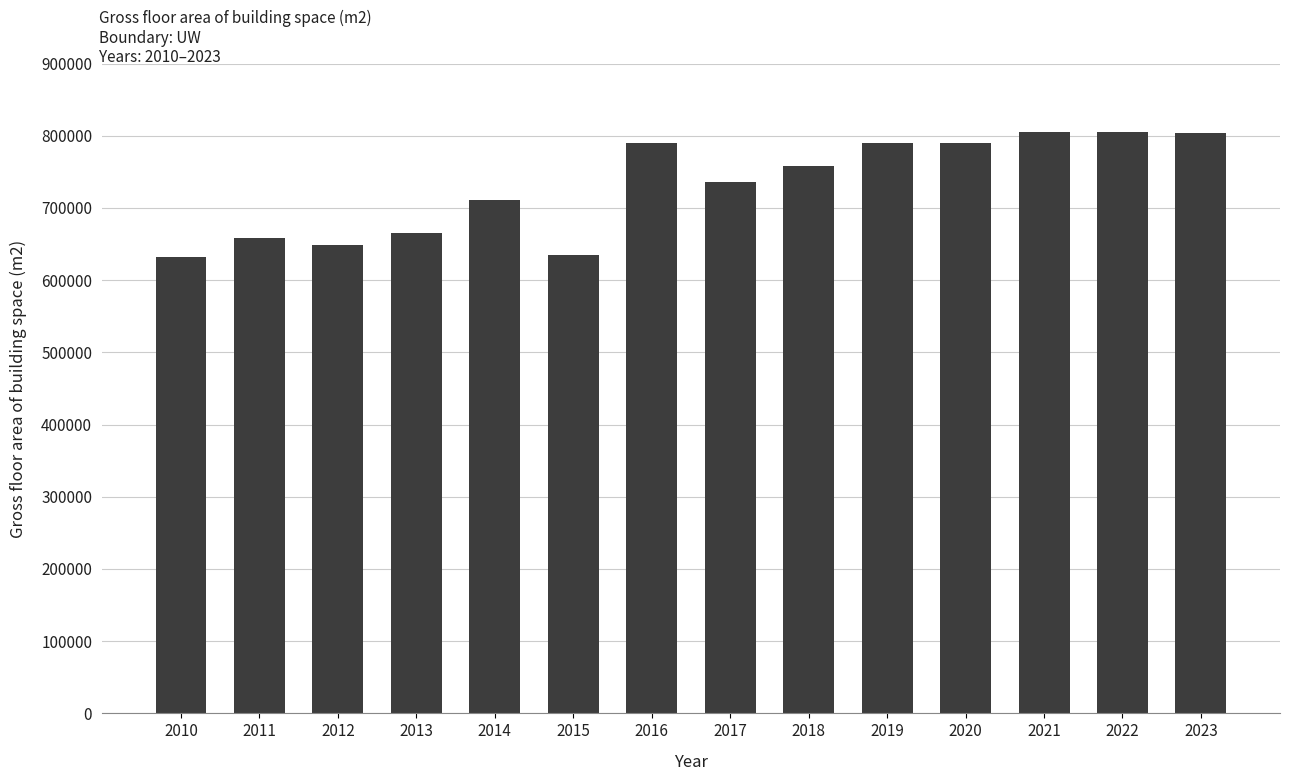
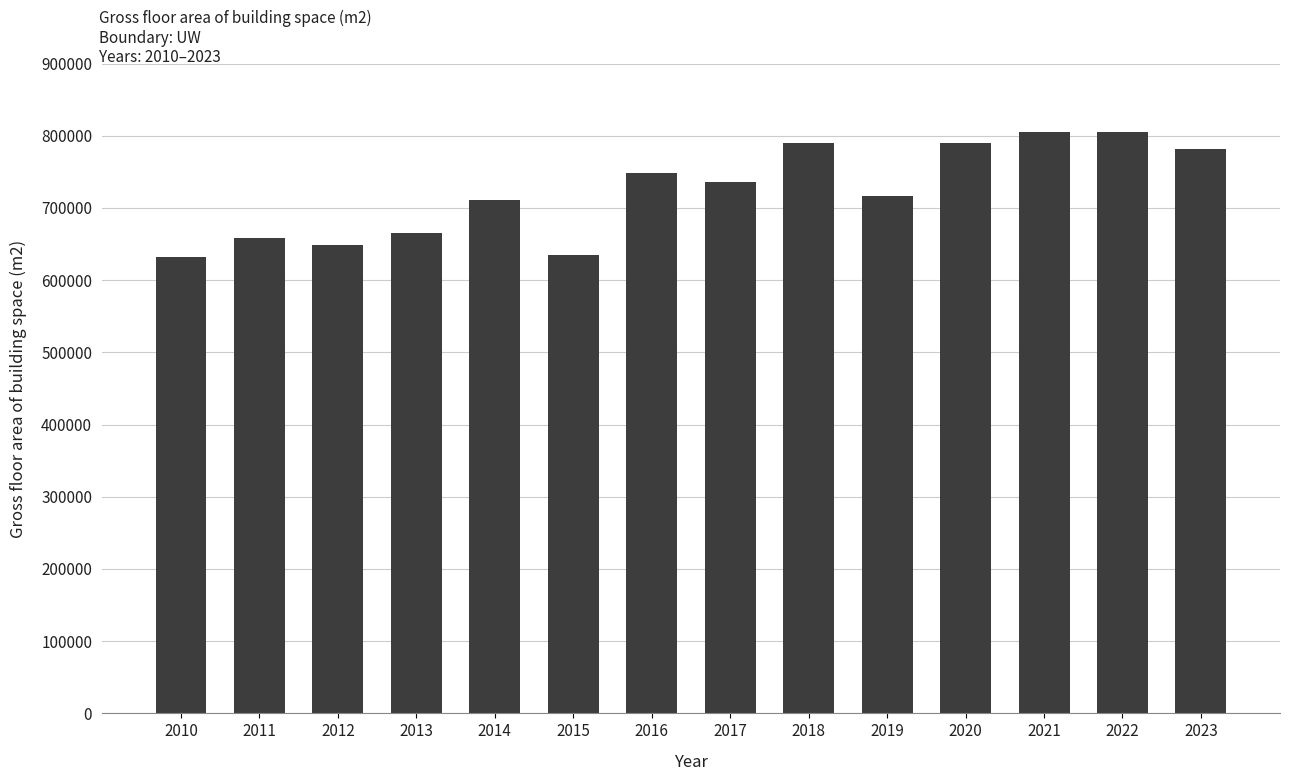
  {
    "2010": 630000,
    "2011": 660000,
    "2012": 650000,
    "2013": 670000,
    "2014": 710000,
    "2015": 640000,
-   "2016": 790000,
+   "2016": 750000,
    "2017": 740000,
-   "2018": 760000,
-   "2019": 790000,
+   "2018": 790000,
+   "2019": 720000,
    "2020": 790000,
    "2021": 800000,
    "2022": 810000,
-   "2023": 800000
+   "2023": 780000
  }
